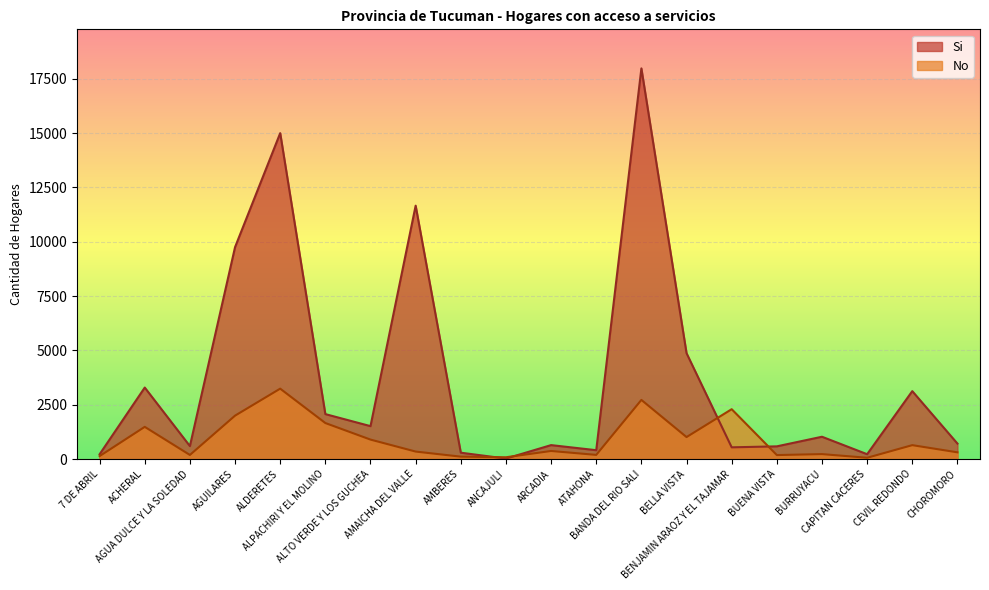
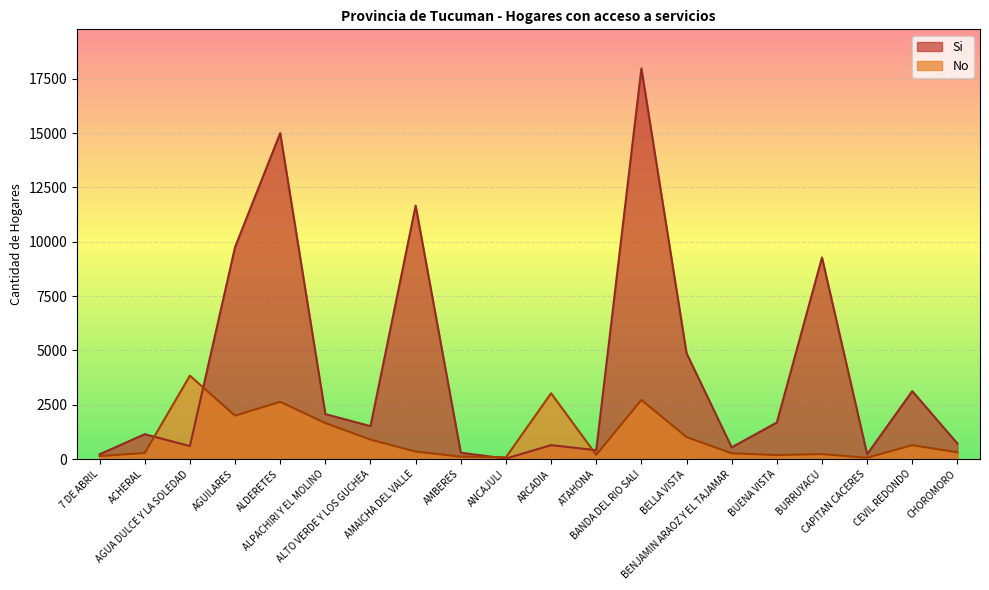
  {
    "Si": {
-     "ACHERAL": 3300,
+     "ACHERAL": 1100,
      "AGUA DULCE Y LA SOLEDAD": 600,
      "AGUILARES": 9800,
      "ALDERETES": 15000,
      "ALPACHIRI Y EL MOLINO": 2100,
      "ALTO VERDE Y LOS GUCHEA": 1500,
      "AMAICHA DEL VALLE": 11700,
      "AMBERES": 300,
      "ARCADIA": 600,
      "ATAHONA": 400,
      "BANDA DEL RIO SALI": 18000,
      "BELLA VISTA": 4900,
      "BENJAMIN ARAOZ Y EL TAJAMAR": 500,
-     "BUENA VISTA": 600,
-     "BURRUYACU": 1000,
+     "BUENA VISTA": 1700,
+     "BURRUYACU": 9300,
      "CAPITAN CACERES": 200,
      "CEVIL REDONDO": 3100,
      "CHOROMORO": 700
    },
    "No": {
-     "ACHERAL": 1500,
-     "AGUA DULCE Y LA SOLEDAD": 200,
+     "ACHERAL": 300,
+     "AGUA DULCE Y LA SOLEDAD": 3800,
      "AGUILARES": 2000,
-     "ALDERETES": 3200,
+     "ALDERETES": 2600,
      "ALPACHIRI Y EL MOLINO": 1700,
      "ALTO VERDE Y LOS GUCHEA": 900,
      "AMAICHA DEL VALLE": 300,
      "AMBERES": 100,
-     "ARCADIA": 400,
+     "ARCADIA": 3000,
      "ATAHONA": 200,
      "BANDA DEL RIO SALI": 2700,
      "BELLA VISTA": 1000,
-     "BENJAMIN ARAOZ Y EL TAJAMAR": 2300,
+     "BENJAMIN ARAOZ Y EL TAJAMAR": 300,
      "BUENA VISTA": 200,
      "BURRUYACU": 200,
      "CAPITAN CACERES": 100,
      "CEVIL REDONDO": 600,
      "CHOROMORO": 300
    }
  }
